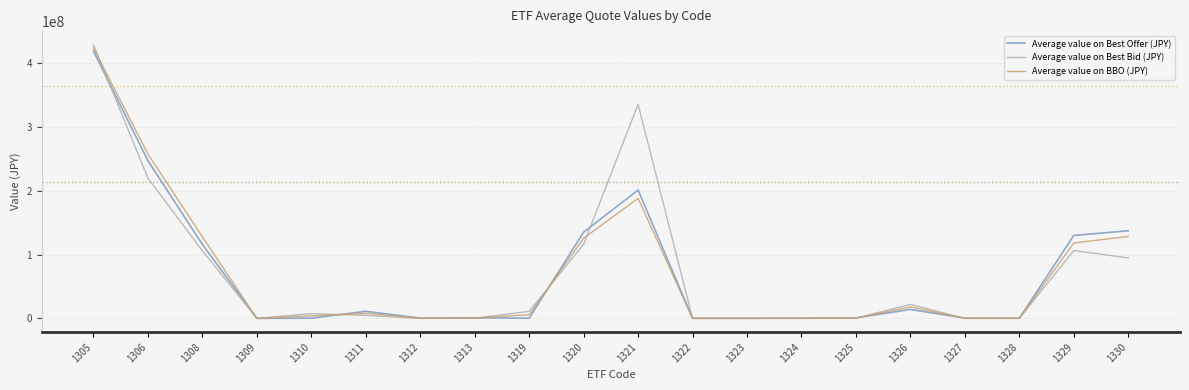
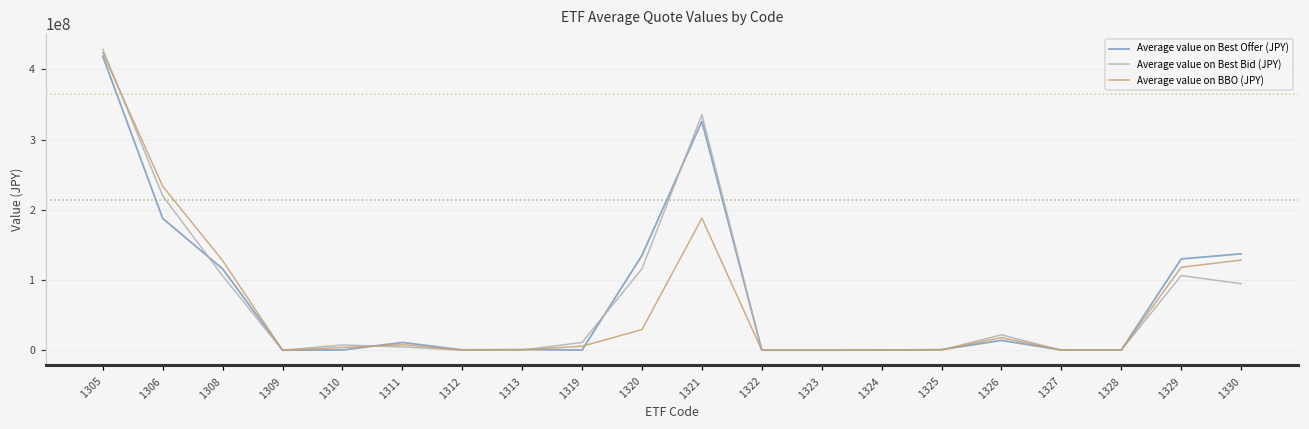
  {
    "Average value on Best Offer (JPY)": {
      "1305": 420000000,
-     "1306": 250000000,
+     "1306": 190000000,
      "1308": 120000000,
      "1319": 0,
      "1320": 140000000,
-     "1321": 200000000,
+     "1321": 330000000,
      "1329": 130000000,
      "1330": 140000000
    },
    "Average value on Best Bid (JPY)": {
      "1305": 430000000,
      "1306": 220000000,
      "1308": 110000000,
      "1319": 10000000,
      "1320": 120000000,
      "1321": 340000000,
      "1329": 110000000,
      "1330": 90000000
    },
    "Average value on BBO (JPY)": {
      "1305": 420000000,
-     "1306": 260000000,
+     "1306": 230000000,
      "1308": 130000000,
      "1319": 10000000,
-     "1320": 130000000,
+     "1320": 30000000,
      "1321": 190000000,
      "1329": 120000000,
      "1330": 130000000
    }
  }
